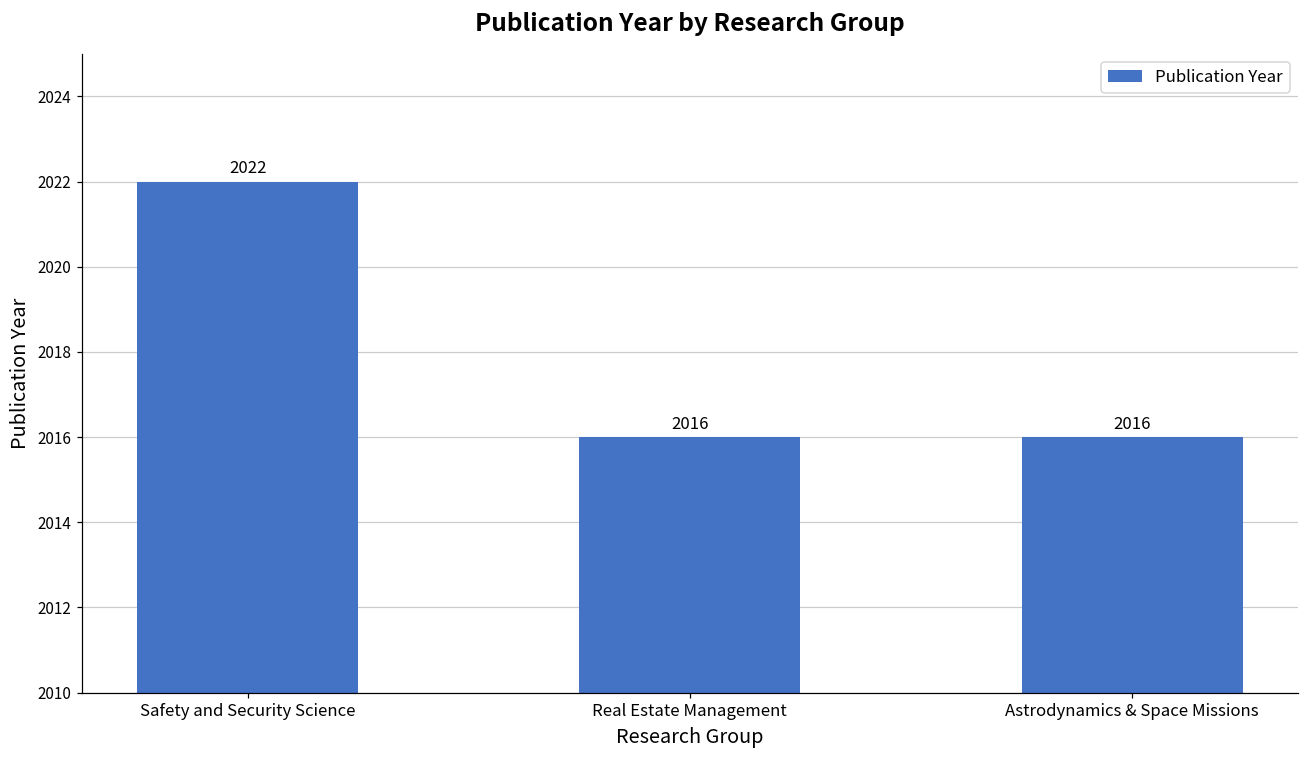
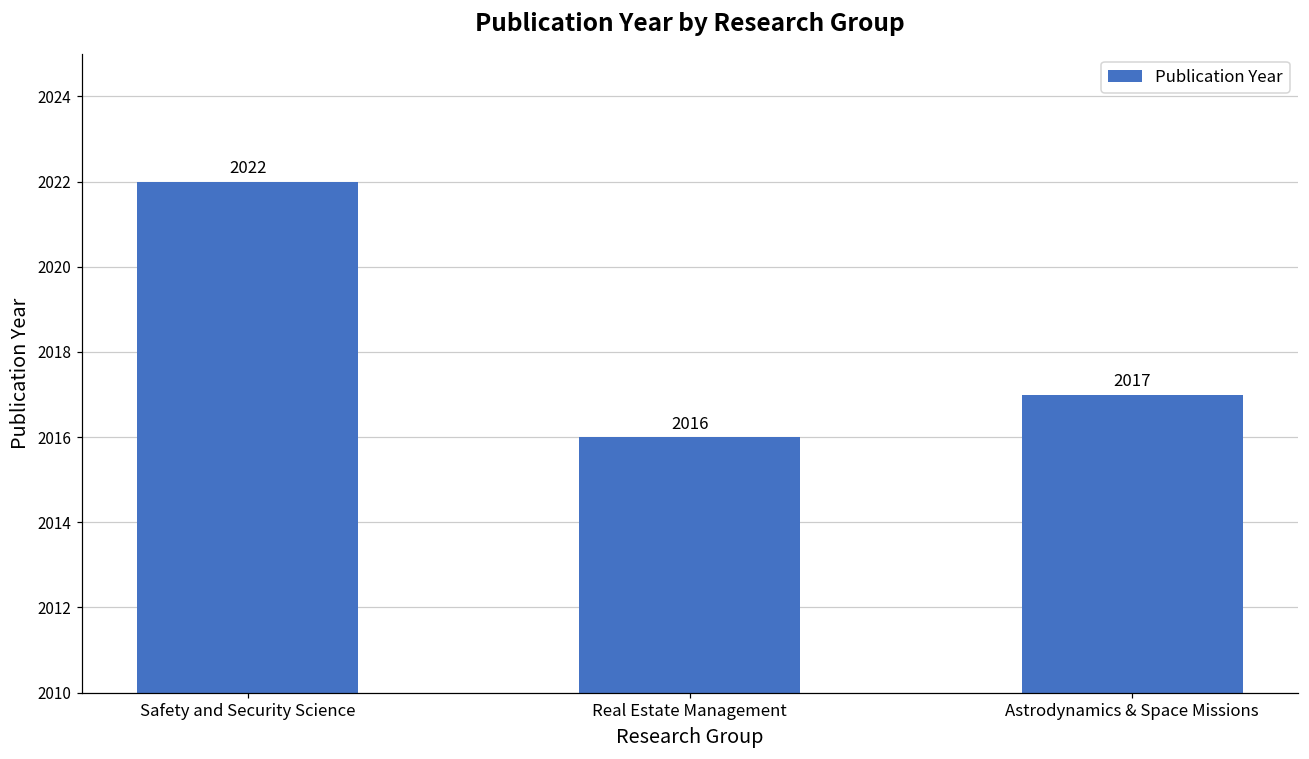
  {
    "Safety and Security Science": 2022,
    "Real Estate Management": 2016,
-   "Astrodynamics & Space Missions": 2016
+   "Astrodynamics & Space Missions": 2017
  }
